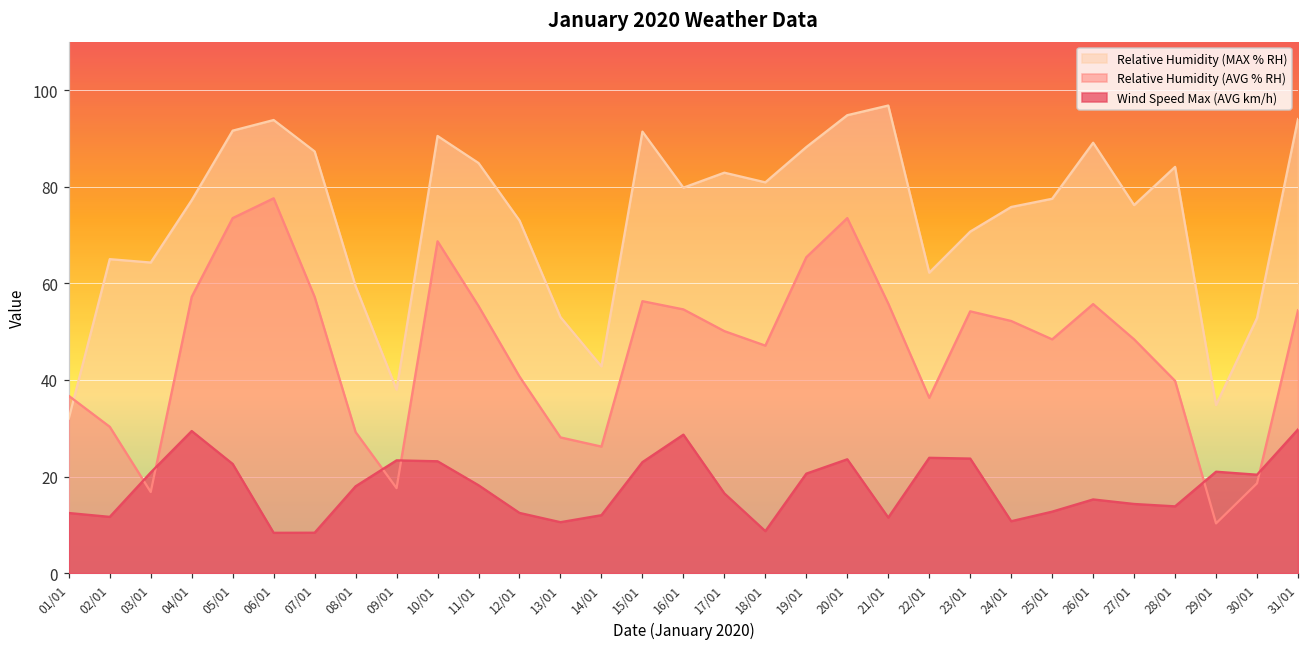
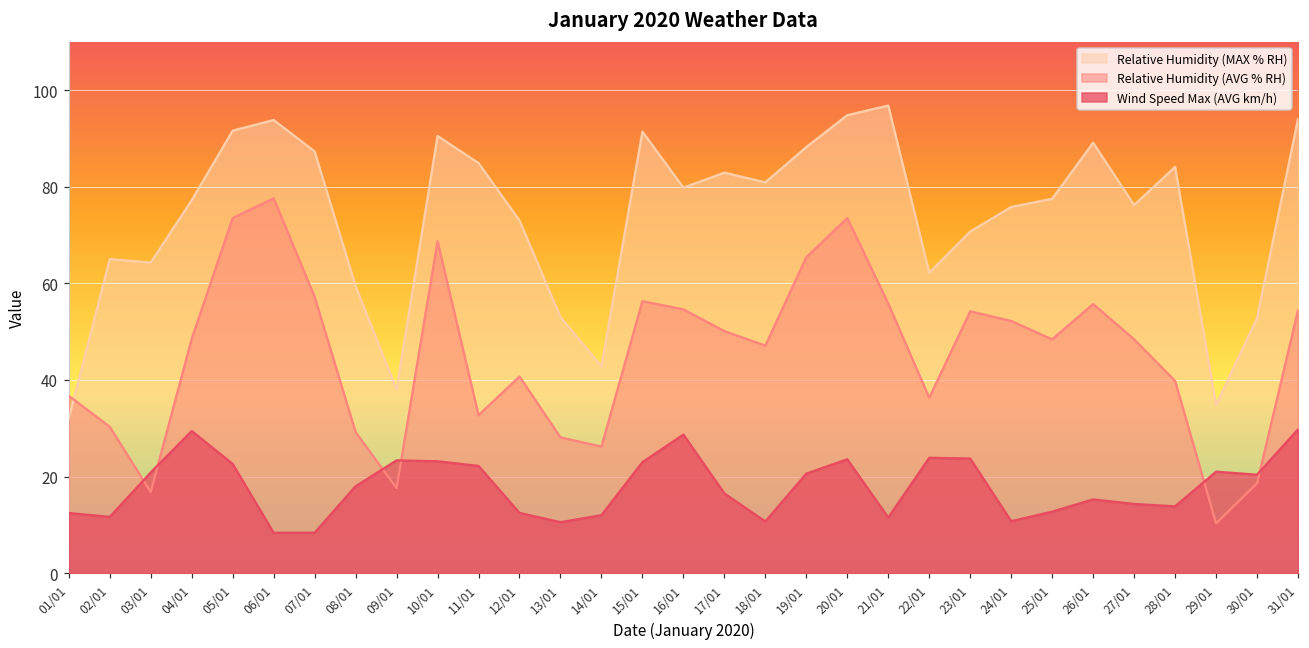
  {
    "Relative Humidity (MAX % RH)": {
      "01/01": 32,
      "02/01": 65,
      "03/01": 64,
      "04/01": 77,
      "05/01": 92,
      "06/01": 94,
      "07/01": 87,
      "08/01": 59,
      "09/01": 38,
      "10/01": 91,
      "11/01": 85,
      "12/01": 73,
      "13/01": 53,
      "14/01": 43,
      "15/01": 91,
      "16/01": 80,
      "17/01": 83,
      "18/01": 81,
      "19/01": 88,
      "20/01": 95,
      "21/01": 97,
      "22/01": 62,
      "23/01": 71,
      "24/01": 76,
      "25/01": 78,
      "26/01": 89,
      "27/01": 76,
      "28/01": 84,
      "29/01": 35,
      "30/01": 53,
      "31/01": 94
    },
    "Relative Humidity (AVG % RH)": {
      "01/01": 37,
      "02/01": 30,
      "03/01": 17,
-     "04/01": 57,
+     "04/01": 49,
      "05/01": 74,
      "06/01": 78,
      "07/01": 57,
      "08/01": 29,
      "09/01": 18,
      "10/01": 69,
-     "11/01": 55,
+     "11/01": 33,
      "12/01": 41,
      "13/01": 28,
      "14/01": 26,
      "15/01": 56,
      "16/01": 55,
      "17/01": 50,
      "18/01": 47,
      "19/01": 65,
      "20/01": 74,
      "21/01": 56,
      "22/01": 36,
      "23/01": 54,
      "24/01": 52,
      "25/01": 48,
      "26/01": 56,
      "27/01": 48,
      "28/01": 40,
      "29/01": 10,
      "30/01": 19,
      "31/01": 54
    },
    "Wind Speed Max (AVG km/h)": {
      "01/01": 12,
      "02/01": 12,
      "03/01": 21,
      "04/01": 29,
      "05/01": 23,
      "06/01": 8,
      "07/01": 8,
      "08/01": 18,
      "09/01": 23,
      "10/01": 23,
-     "11/01": 18,
+     "11/01": 22,
      "12/01": 12,
      "13/01": 11,
      "14/01": 12,
      "15/01": 23,
      "16/01": 29,
      "17/01": 17,
-     "18/01": 9,
+     "18/01": 11,
      "19/01": 21,
      "20/01": 24,
      "21/01": 12,
      "22/01": 24,
      "23/01": 24,
      "24/01": 11,
      "25/01": 13,
      "26/01": 15,
      "27/01": 14,
      "28/01": 14,
      "29/01": 21,
      "30/01": 20,
      "31/01": 30
    }
  }
